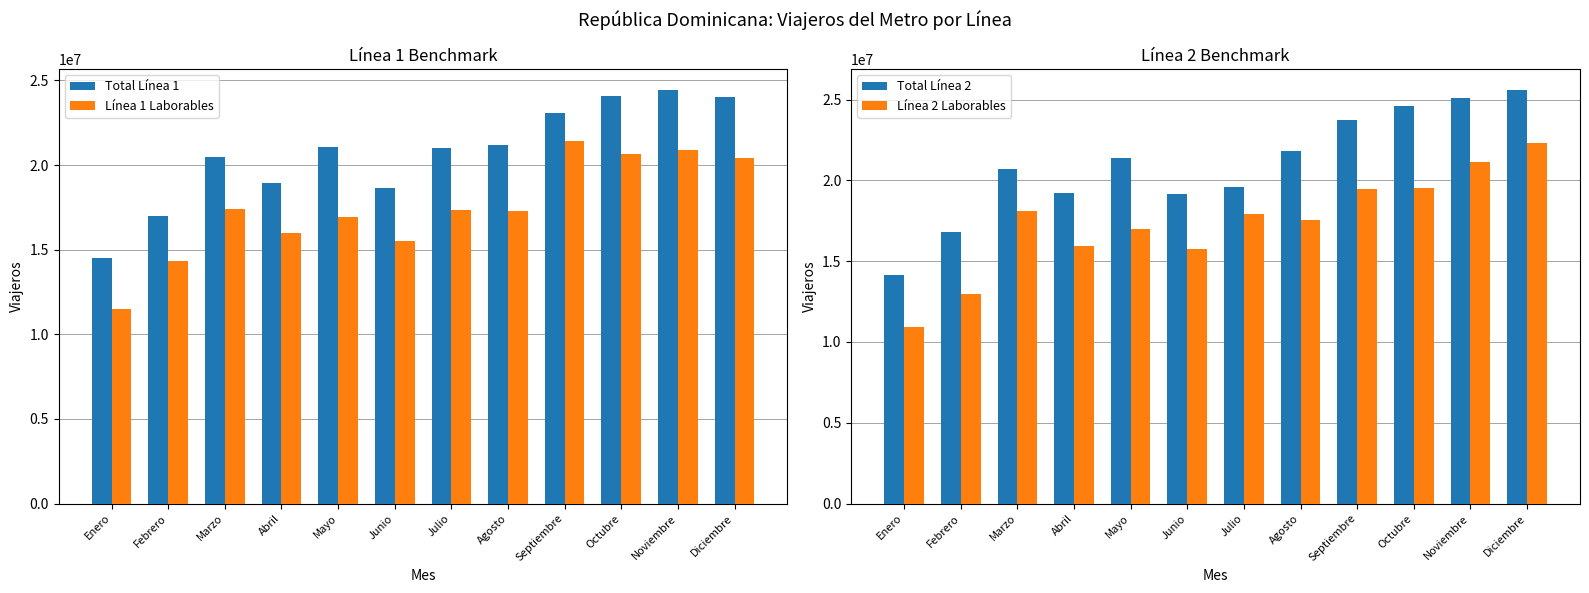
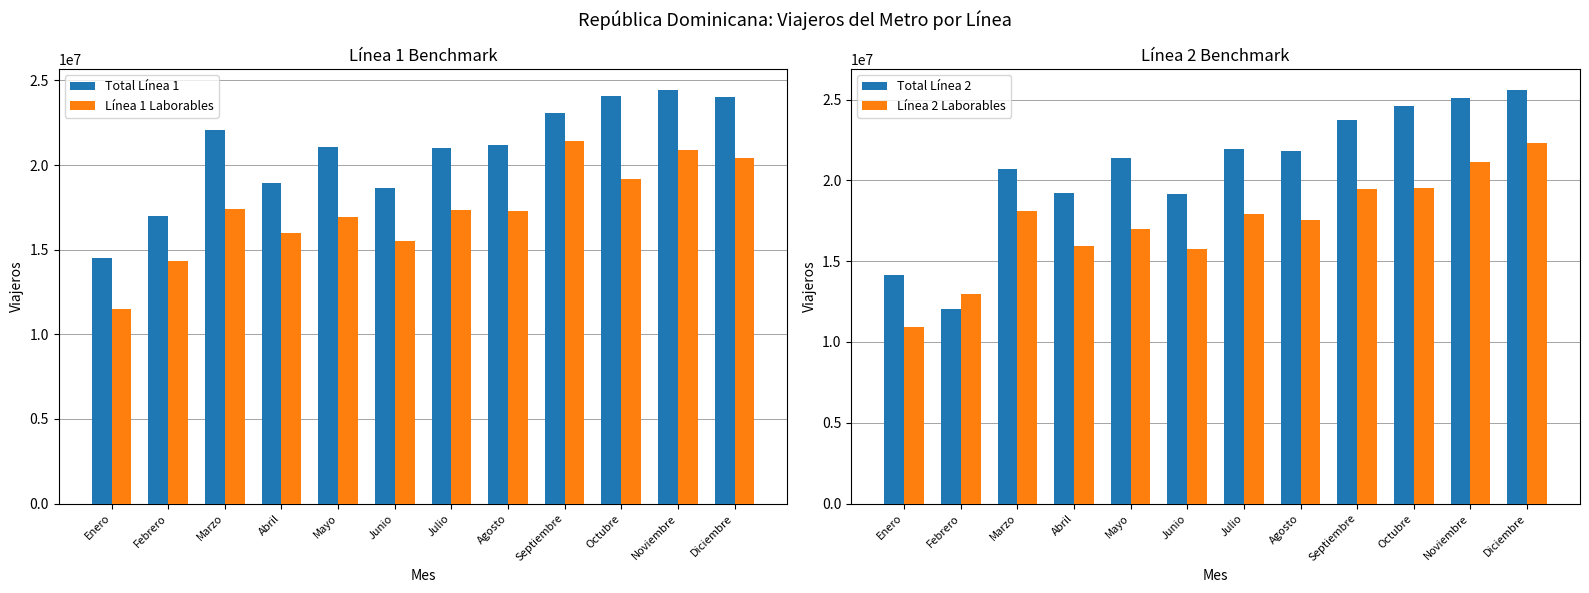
  {
    "Línea 1 Benchmark": {
      "Total Línea 1": {
        "Enero": 14500000,
        "Febrero": 17000000,
-       "Marzo": 20500000,
+       "Marzo": 22100000,
        "Abril": 18900000,
        "Mayo": 21100000,
        "Junio": 18600000,
        "Julio": 21000000,
        "Agosto": 21200000,
        "Septiembre": 23100000,
        "Octubre": 24100000,
        "Noviembre": 24400000,
        "Diciembre": 24000000
      },
      "Línea 1 Laborables": {
        "Enero": 11500000,
        "Febrero": 14400000,
        "Marzo": 17400000,
        "Abril": 16000000,
        "Mayo": 16900000,
        "Junio": 15500000,
        "Julio": 17300000,
        "Agosto": 17300000,
        "Septiembre": 21400000,
-       "Octubre": 20700000,
+       "Octubre": 19200000,
        "Noviembre": 20900000,
        "Diciembre": 20400000
      }
    },
    "Línea 2 Benchmark": {
      "Total Línea 2": {
        "Enero": 14200000,
-       "Febrero": 16800000,
+       "Febrero": 12000000,
        "Marzo": 20700000,
        "Abril": 19200000,
        "Mayo": 21400000,
        "Junio": 19200000,
-       "Julio": 19600000,
+       "Julio": 21900000,
        "Agosto": 21800000,
        "Septiembre": 23800000,
        "Octubre": 24600000,
        "Noviembre": 25100000,
        "Diciembre": 25600000
      },
      "Línea 2 Laborables": {
        "Enero": 11000000,
        "Febrero": 13000000,
        "Marzo": 18100000,
        "Abril": 16000000,
        "Mayo": 17000000,
        "Junio": 15800000,
        "Julio": 17900000,
        "Agosto": 17500000,
        "Septiembre": 19400000,
        "Octubre": 19500000,
        "Noviembre": 21200000,
        "Diciembre": 22300000
      }
    }
  }
